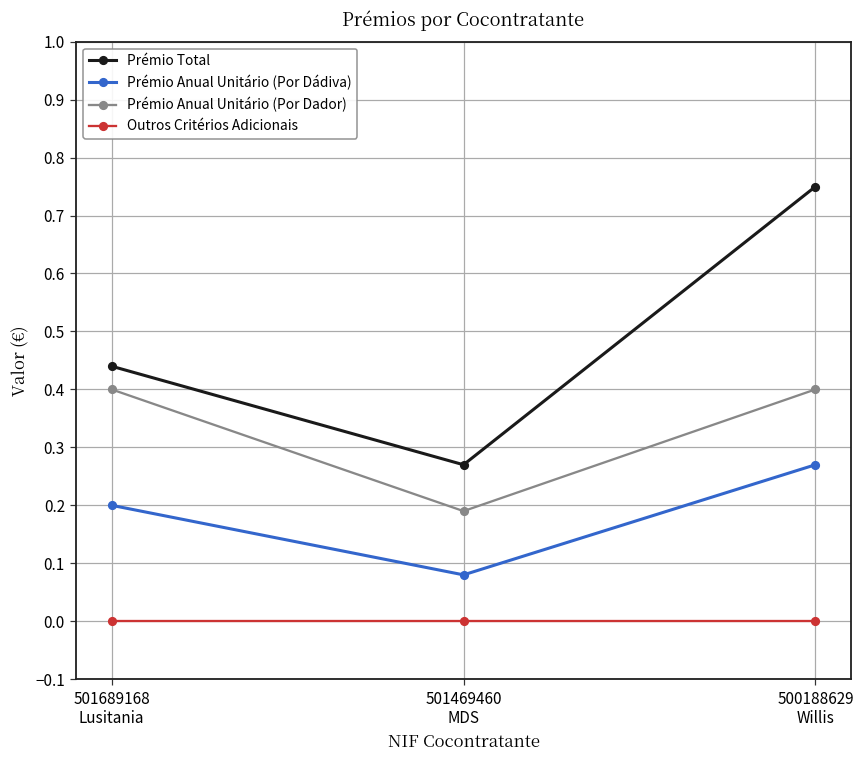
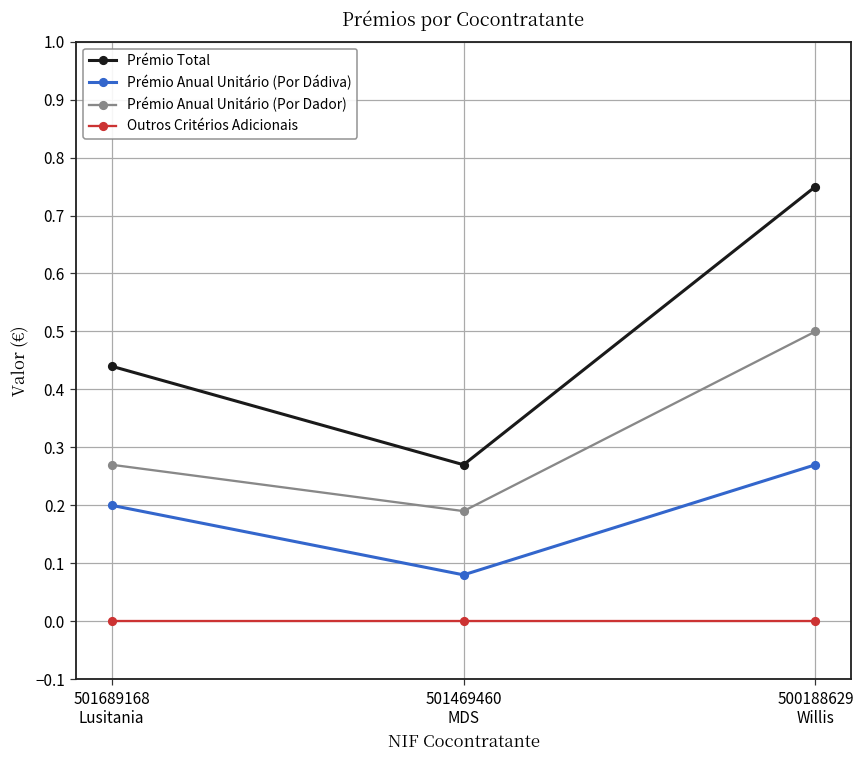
  {
    "Prémio Total": {
      "501689168 Lusitania": 0.44,
      "501469460 MDS": 0.27,
      "500188629 Willis": 0.75
    },
    "Prémio Anual Unitário (Por Dádiva)": {
      "501689168 Lusitania": 0.20,
      "501469460 MDS": 0.08,
      "500188629 Willis": 0.27
    },
    "Prémio Anual Unitário (Por Dador)": {
-     "501689168 Lusitania": 0.40,
+     "501689168 Lusitania": 0.27,
      "501469460 MDS": 0.19,
-     "500188629 Willis": 0.4
+     "500188629 Willis": 0.5
    },
    "Outros Critérios Adicionais": {
      "501689168 Lusitania": 0.00,
      "501469460 MDS": 0.00,
      "500188629 Willis": 0.00
    }
  }
